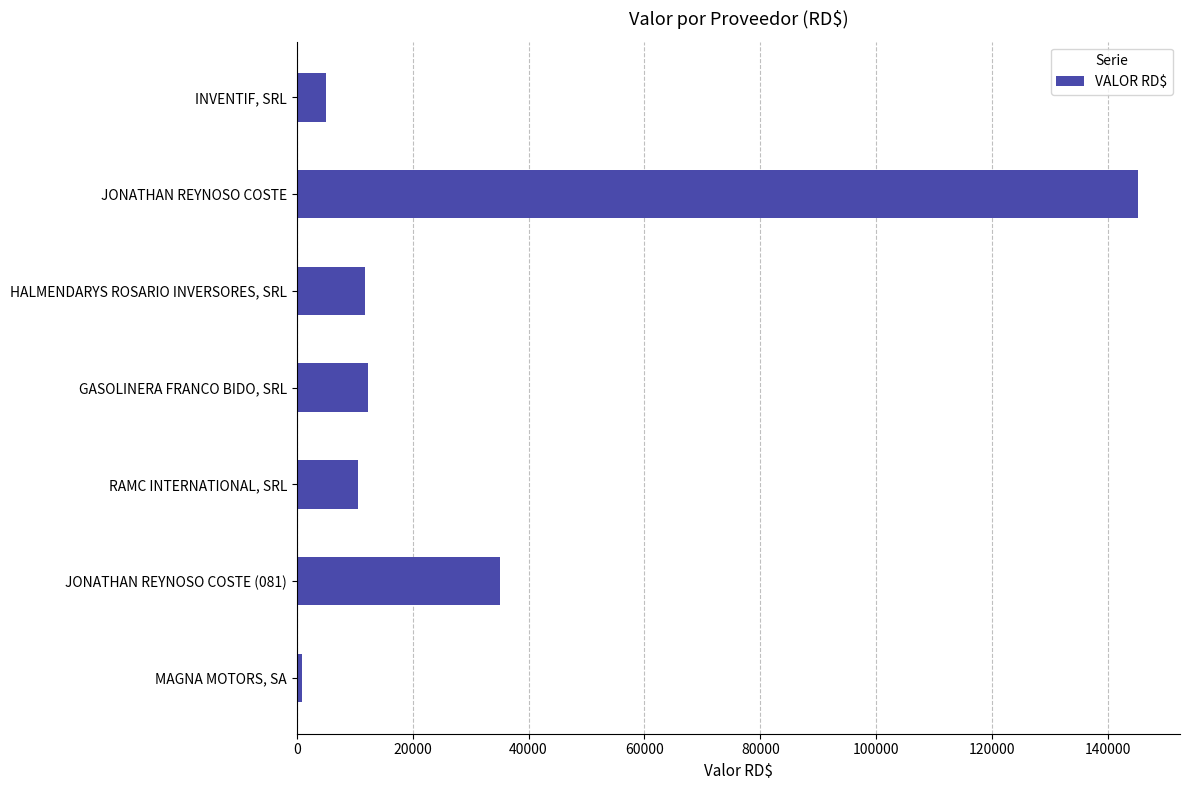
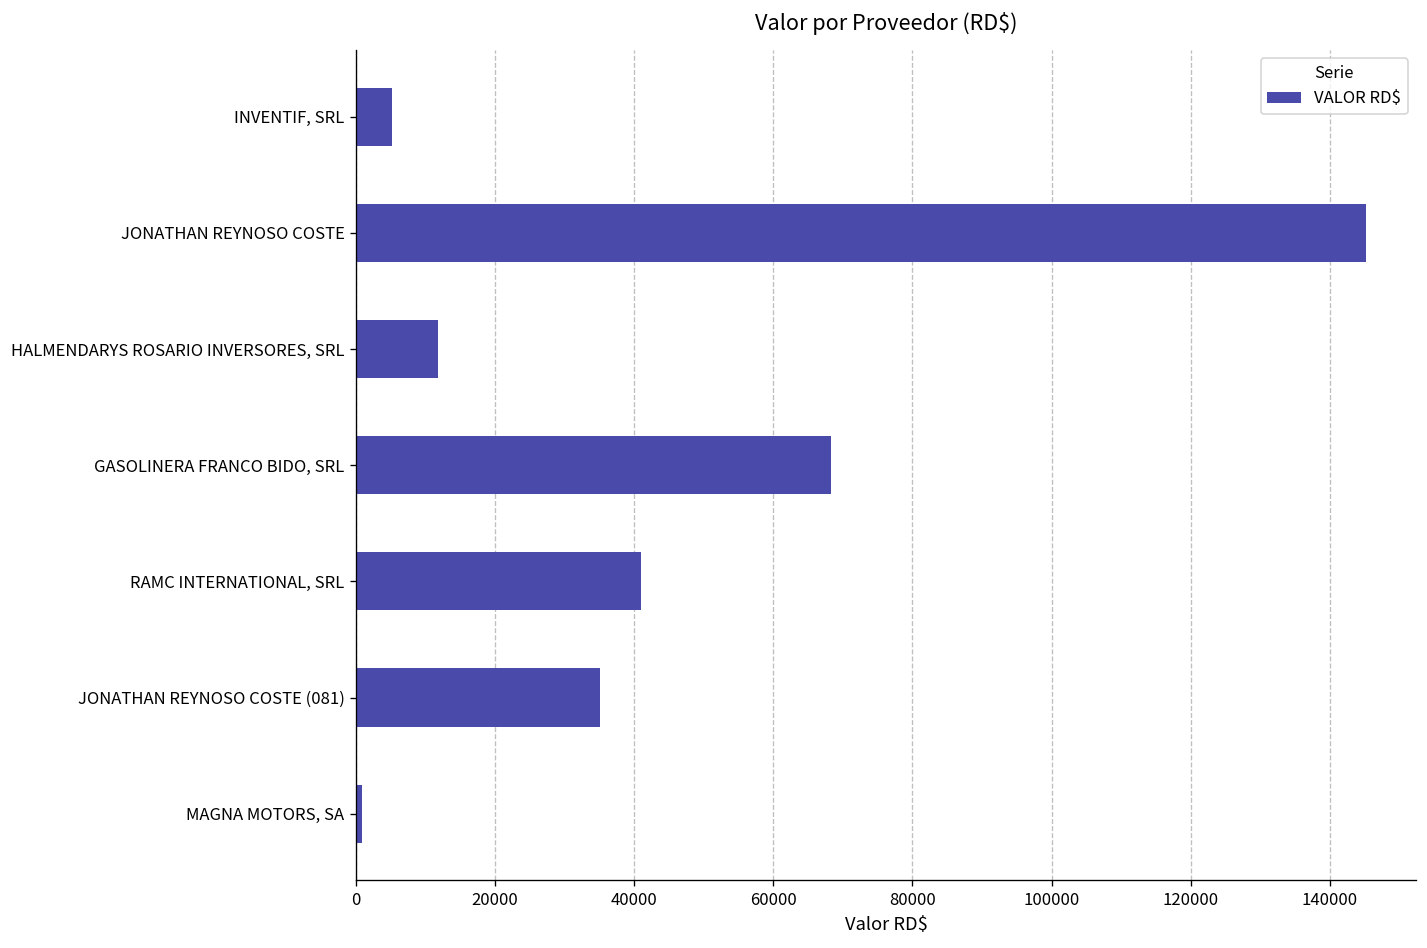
  {
    "INVENTIF, SRL": 5000,
    "JONATHAN REYNOSO COSTE": 145000,
    "HALMENDARYS ROSARIO INVERSORES, SRL": 12000,
-   "GASOLINERA FRANCO BIDO, SRL": 12000,
-   "RAMC INTERNATIONAL, SRL": 11000,
+   "GASOLINERA FRANCO BIDO, SRL": 68000,
+   "RAMC INTERNATIONAL, SRL": 41000,
    "JONATHAN REYNOSO COSTE (081)": 35000,
    "MAGNA MOTORS, SA": 1000
  }
